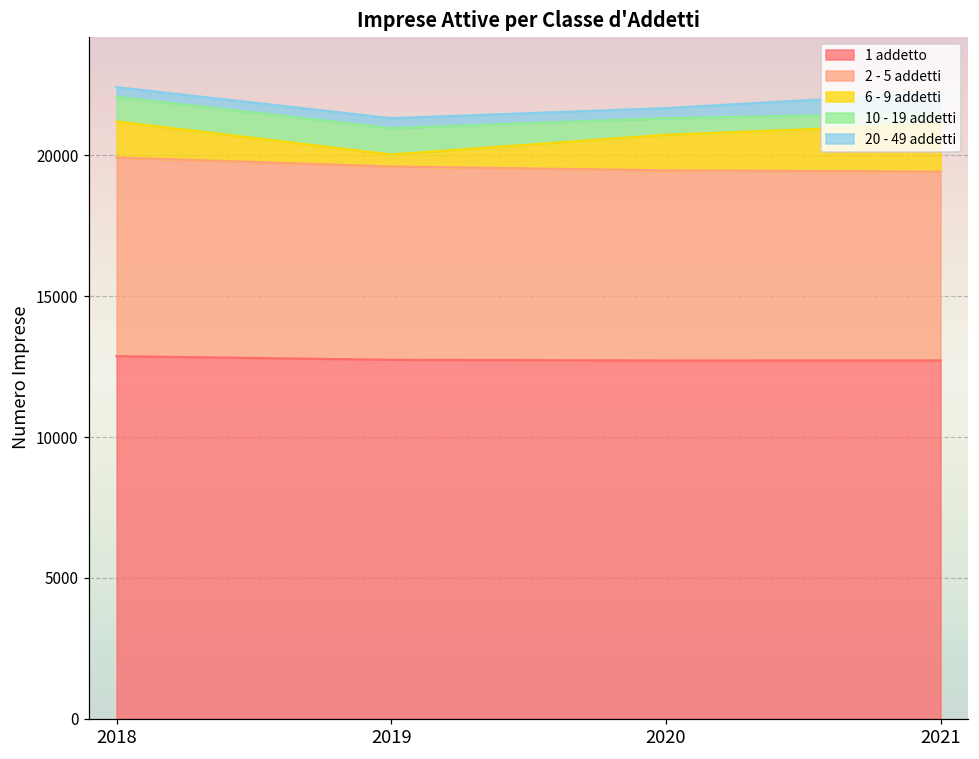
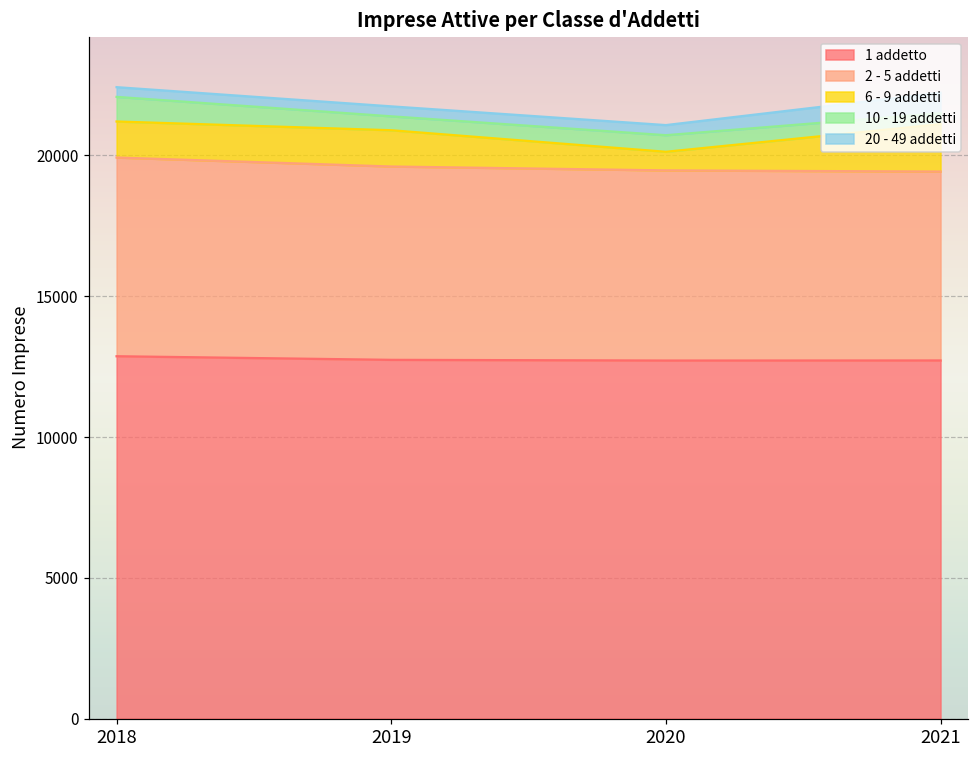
  {
    "6 - 9 addetti": {
      "2018": 1300,
-     "2019": 400,
-     "2020": 1300
+     "2019": 1300,
+     "2020": 700
    },
    "10 - 19 addetti": {
      "2018": 900,
-     "2019": 900,
+     "2019": 500,
      "2020": 600
    },
    "20 - 49 addetti": {
      "2018": 300,
      "2019": 400,
      "2020": 400
    }
  }
